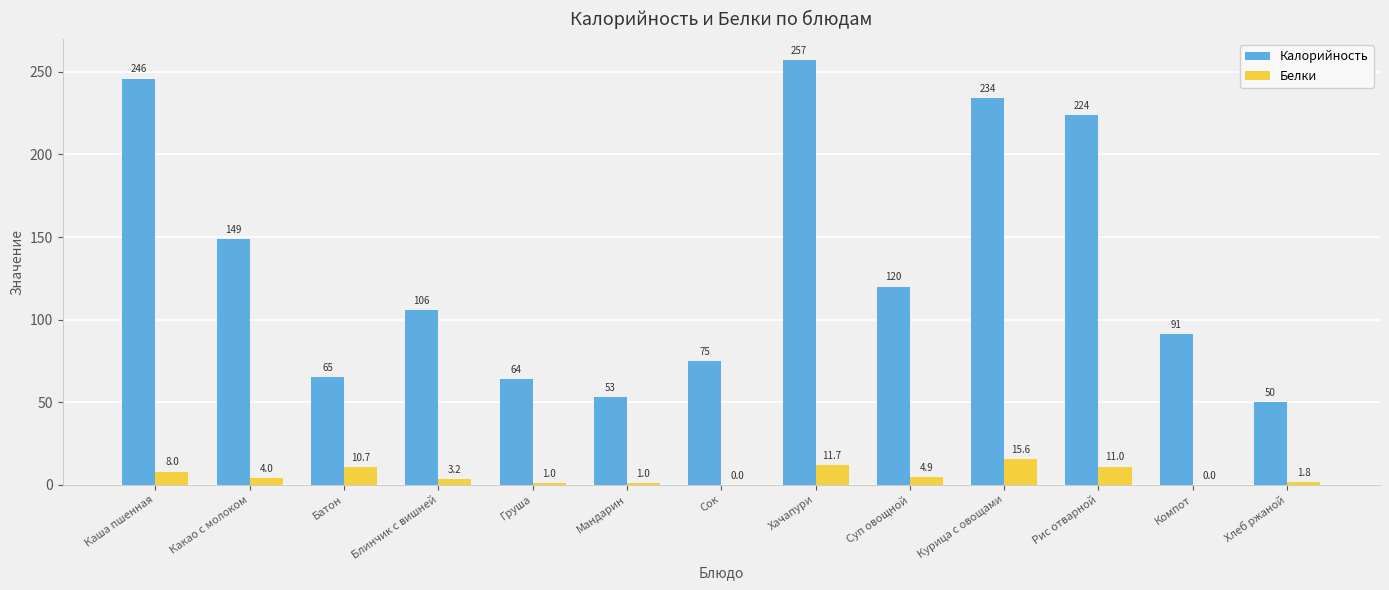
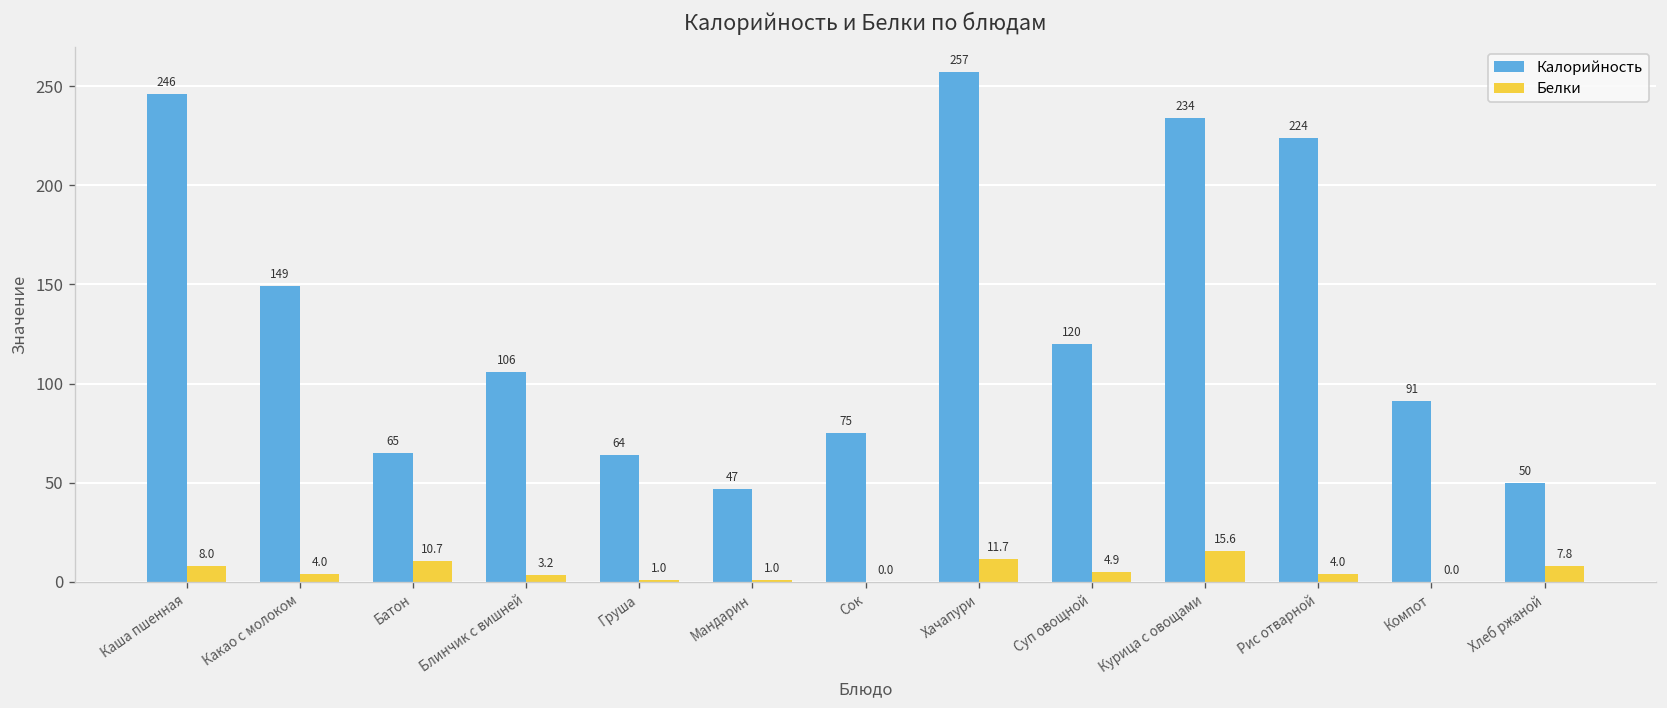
  {
    "Калорийность": {
      "Каша пшенная": 246,
      "Какао с молоком": 149,
      "Батон": 65,
      "Блинчик с вишней": 106,
      "Груша": 64,
-     "Мандарин": 53,
+     "Мандарин": 47,
      "Сок": 75,
      "Хачапури": 257,
      "Суп овощной": 120,
      "Курица с овощами": 234,
      "Рис отварной": 224,
      "Компот": 91,
      "Хлеб ржаной": 50
    },
    "Белки": {
      "Каша пшенная": 8.0,
      "Какао с молоком": 4.0,
      "Батон": 10.7,
      "Блинчик с вишней": 3.2,
      "Груша": 1.0,
      "Мандарин": 1.0,
      "Сок": 0.0,
      "Хачапури": 11.7,
      "Суп овощной": 4.9,
      "Курица с овощами": 15.6,
-     "Рис отварной": 11.0,
+     "Рис отварной": 4.0,
      "Компот": 0.0,
-     "Хлеб ржаной": 1.8
+     "Хлеб ржаной": 7.8
    }
  }
